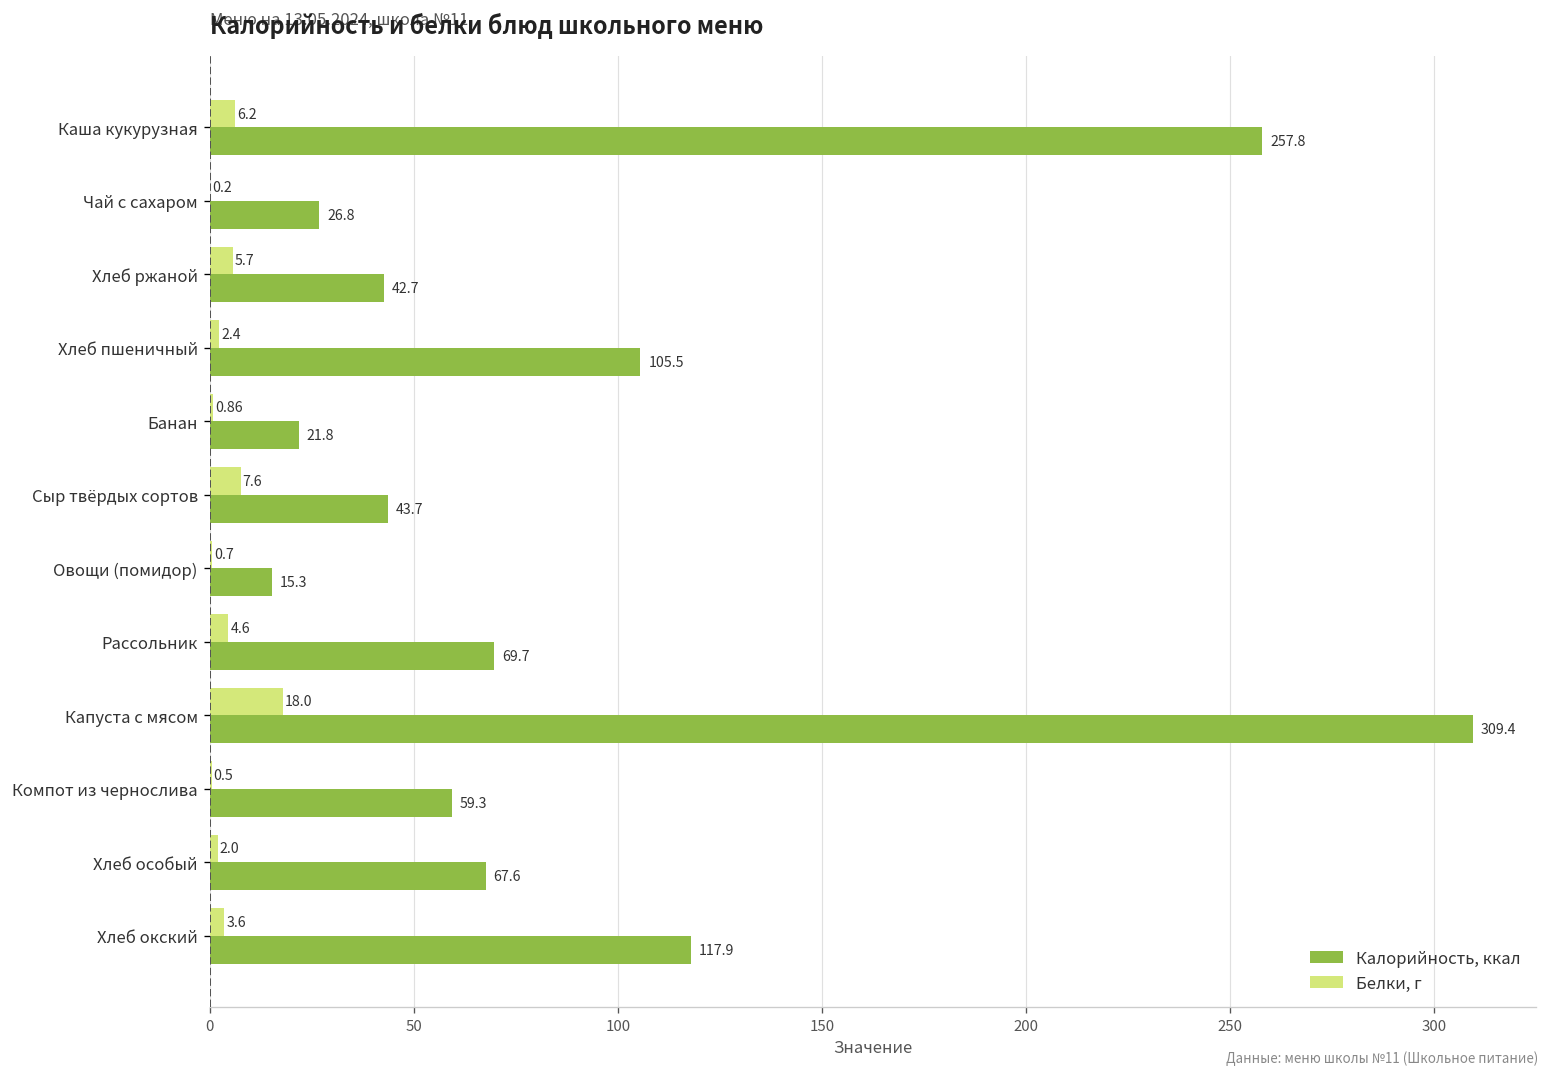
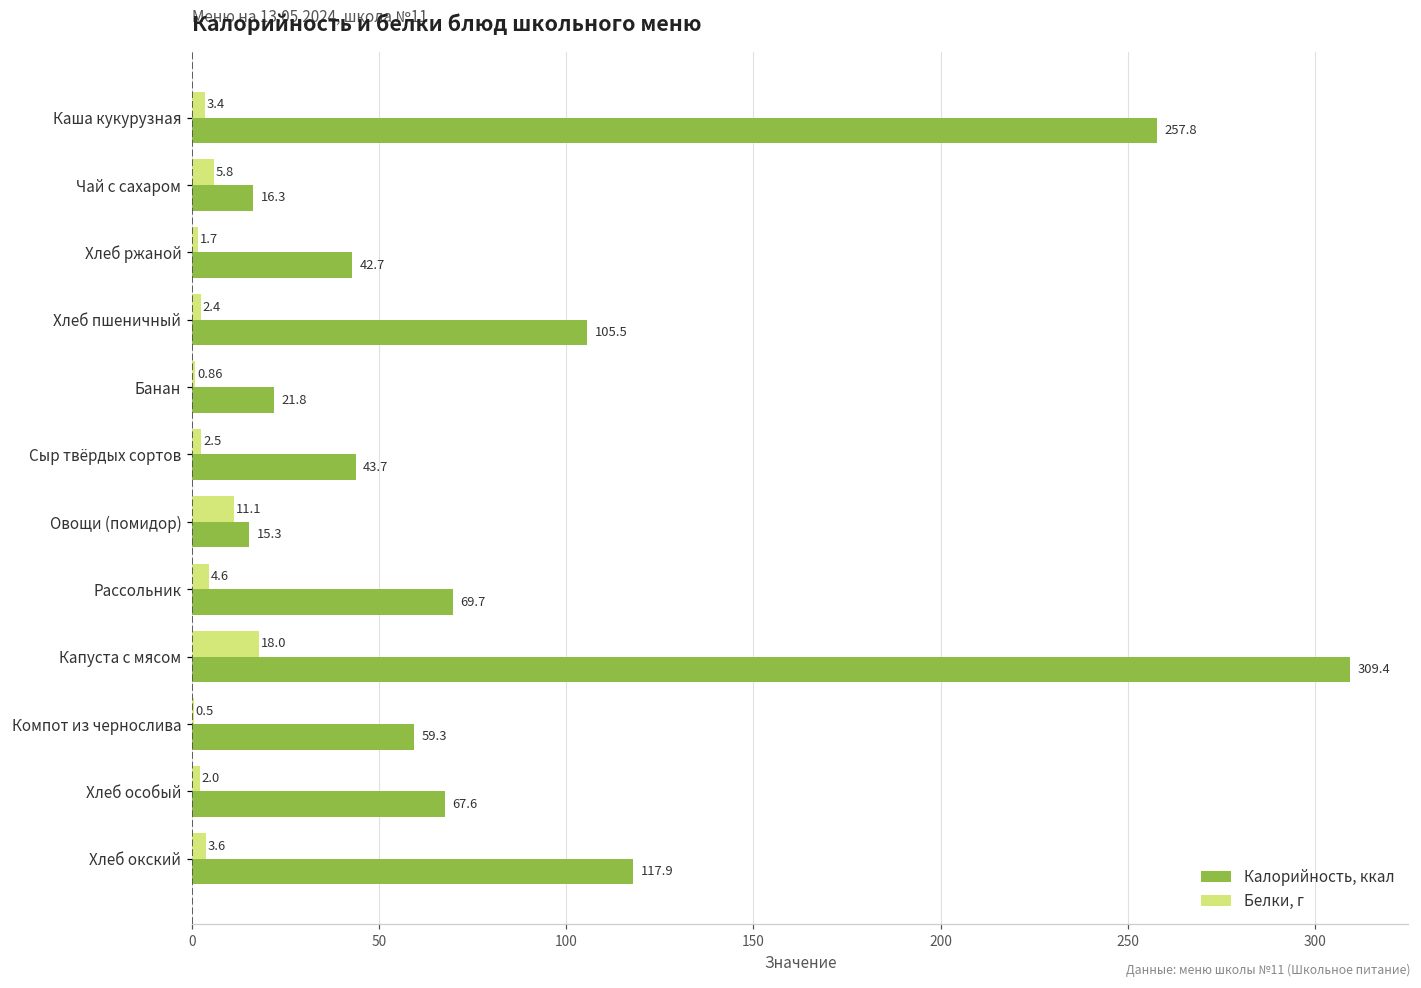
  {
    "Калорийность, ккал": {
      "Каша кукурузная": 257.8,
-     "Чай с сахаром": 26.8,
+     "Чай с сахаром": 16.3,
      "Хлеб ржаной": 42.7,
      "Хлеб пшеничный": 105.5,
      "Банан": 21.8,
      "Сыр твёрдых сортов": 43.7,
      "Овощи (помидор)": 15.3,
      "Рассольник": 69.7,
      "Капуста с мясом": 309.4,
      "Компот из чернослива": 59.3,
      "Хлеб особый": 67.6,
      "Хлеб окский": 117.9
    },
    "Белки, г": {
-     "Каша кукурузная": 6.2,
-     "Чай с сахаром": 0.2,
-     "Хлеб ржаной": 5.7,
+     "Каша кукурузная": 3.4,
+     "Чай с сахаром": 5.8,
+     "Хлеб ржаной": 1.7,
      "Хлеб пшеничный": 2.4,
      "Банан": 0.86,
-     "Сыр твёрдых сортов": 7.6,
-     "Овощи (помидор)": 0.7,
+     "Сыр твёрдых сортов": 2.5,
+     "Овощи (помидор)": 11.1,
      "Рассольник": 4.6,
      "Капуста с мясом": 18.0,
      "Компот из чернослива": 0.5,
      "Хлеб особый": 2.0,
      "Хлеб окский": 3.6
    }
  }
